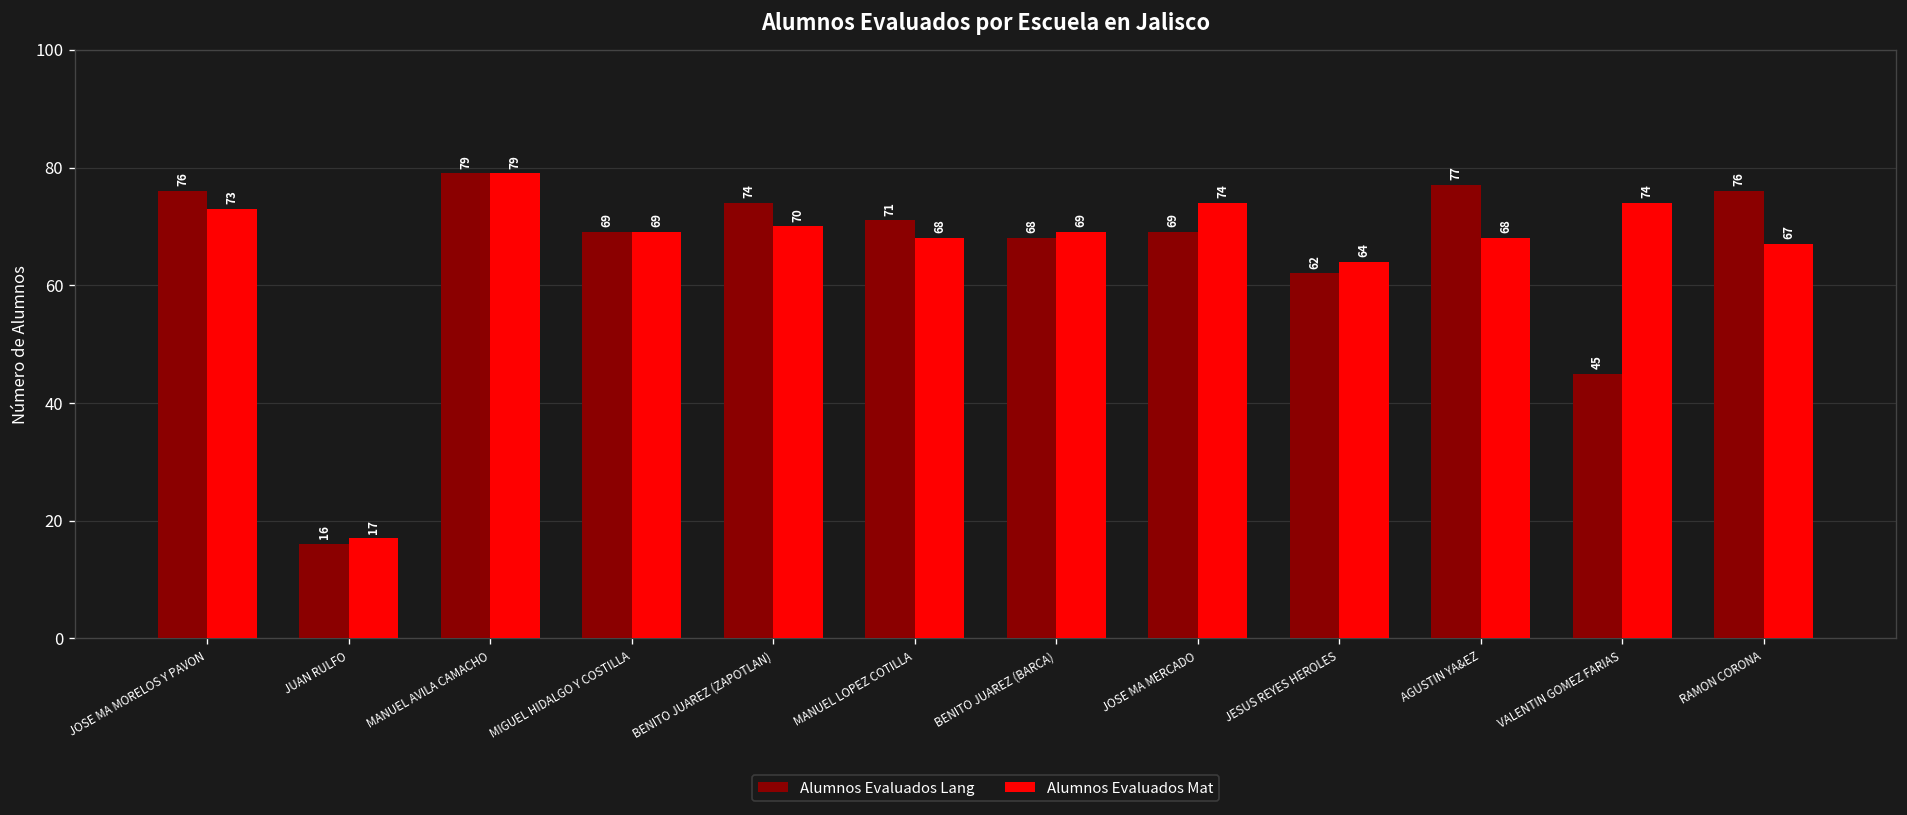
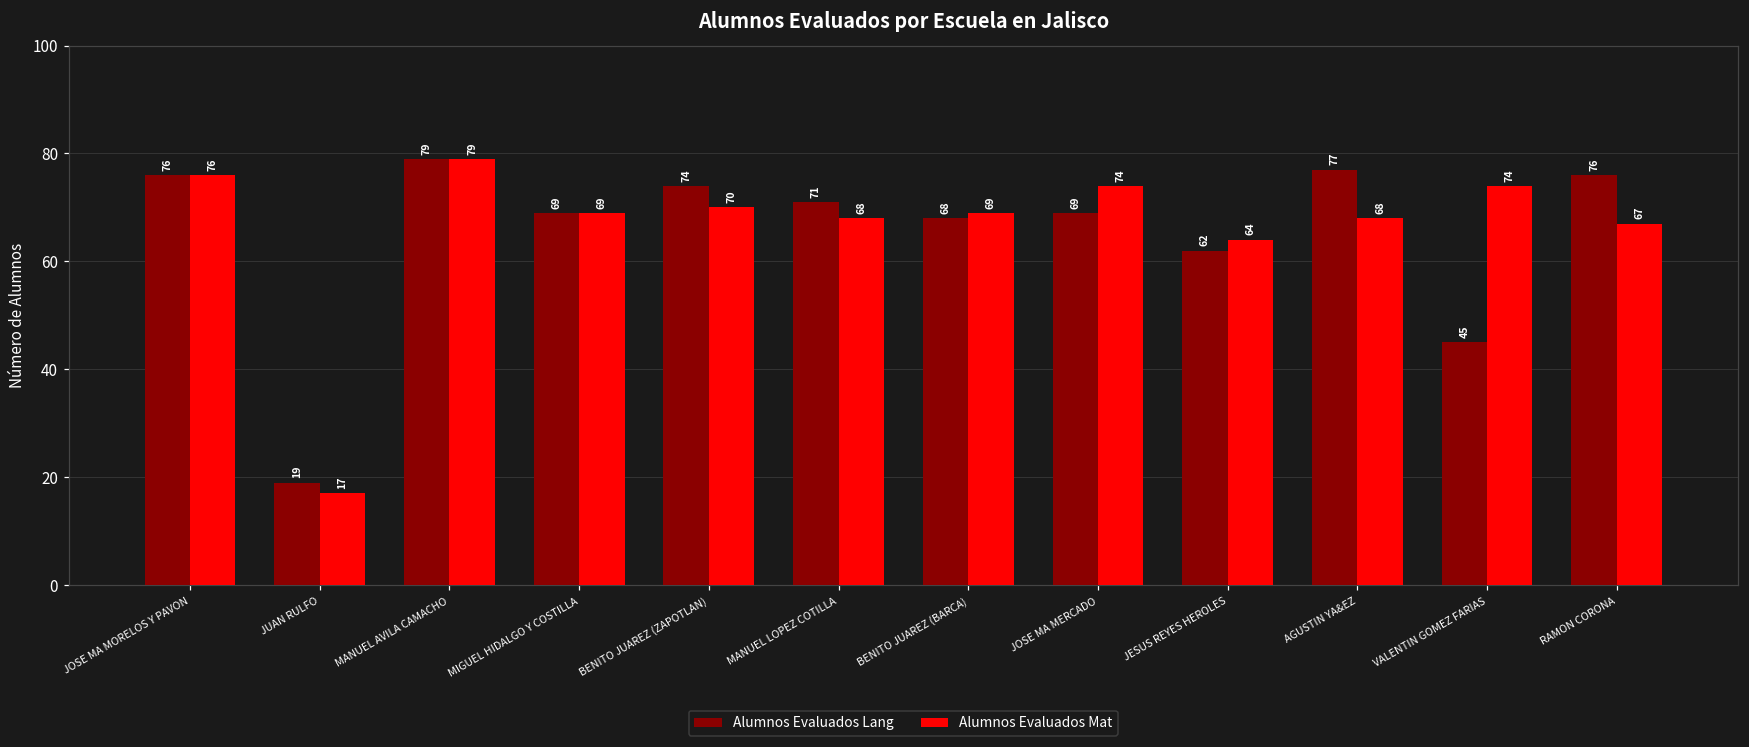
  {
    "Alumnos Evaluados Lang": {
      "JOSE MA MORELOS Y PAVON": 76,
-     "JUAN RULFO": 16,
+     "JUAN RULFO": 19,
      "MANUEL AVILA CAMACHO": 79,
      "MIGUEL HIDALGO Y COSTILLA": 69,
      "BENITO JUAREZ (ZAPOTLAN)": 74,
      "MANUEL LOPEZ COTILLA": 71,
      "BENITO JUAREZ (BARCA)": 68,
      "JOSE MA MERCADO": 69,
      "JESUS REYES HEROLES": 62,
      "AGUSTIN YA&EZ": 77,
      "VALENTIN GOMEZ FARIAS": 45,
      "RAMON CORONA": 76
    },
    "Alumnos Evaluados Mat": {
-     "JOSE MA MORELOS Y PAVON": 73,
+     "JOSE MA MORELOS Y PAVON": 76,
      "JUAN RULFO": 17,
      "MANUEL AVILA CAMACHO": 79,
      "MIGUEL HIDALGO Y COSTILLA": 69,
      "BENITO JUAREZ (ZAPOTLAN)": 70,
      "MANUEL LOPEZ COTILLA": 68,
      "BENITO JUAREZ (BARCA)": 69,
      "JOSE MA MERCADO": 74,
      "JESUS REYES HEROLES": 64,
      "AGUSTIN YA&EZ": 68,
      "VALENTIN GOMEZ FARIAS": 74,
      "RAMON CORONA": 67
    }
  }
